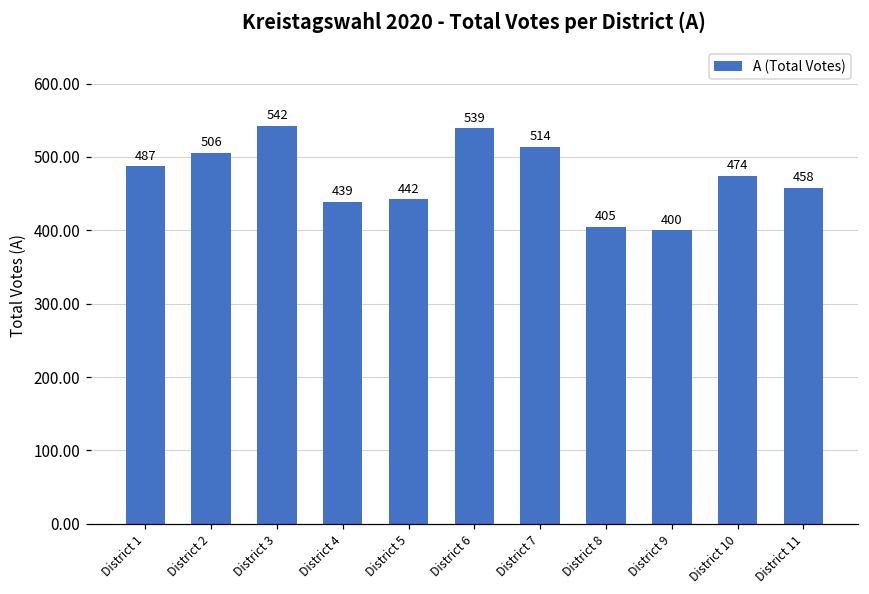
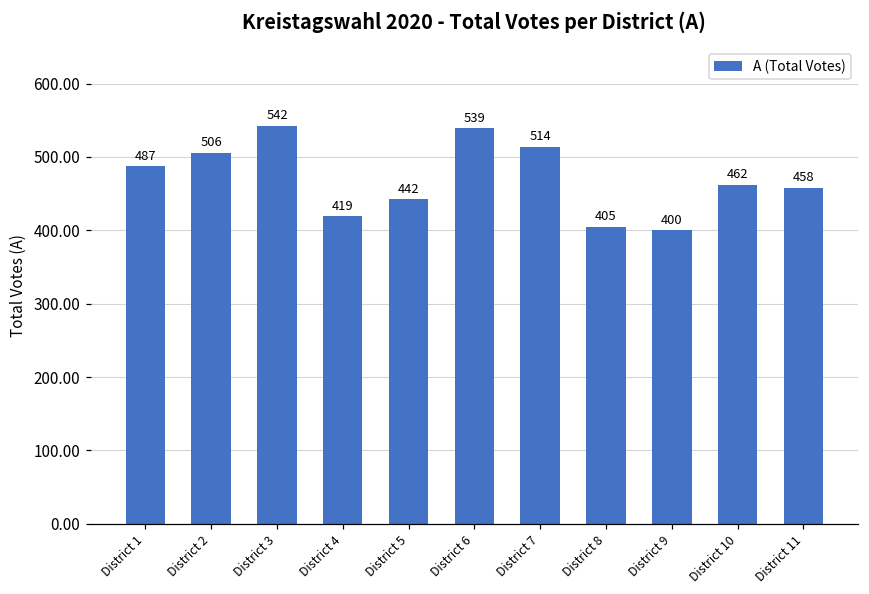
  {
    "District 1": 487,
    "District 2": 506,
    "District 3": 542,
-   "District 4": 439,
+   "District 4": 419,
    "District 5": 442,
    "District 6": 539,
    "District 7": 514,
    "District 8": 405,
    "District 9": 400,
-   "District 10": 474,
+   "District 10": 462,
    "District 11": 458
  }
